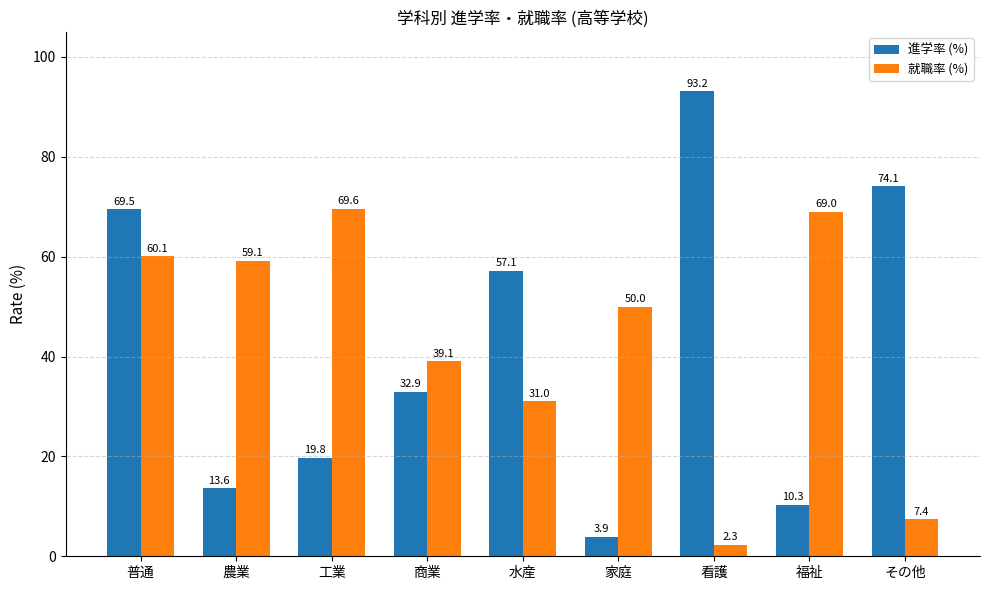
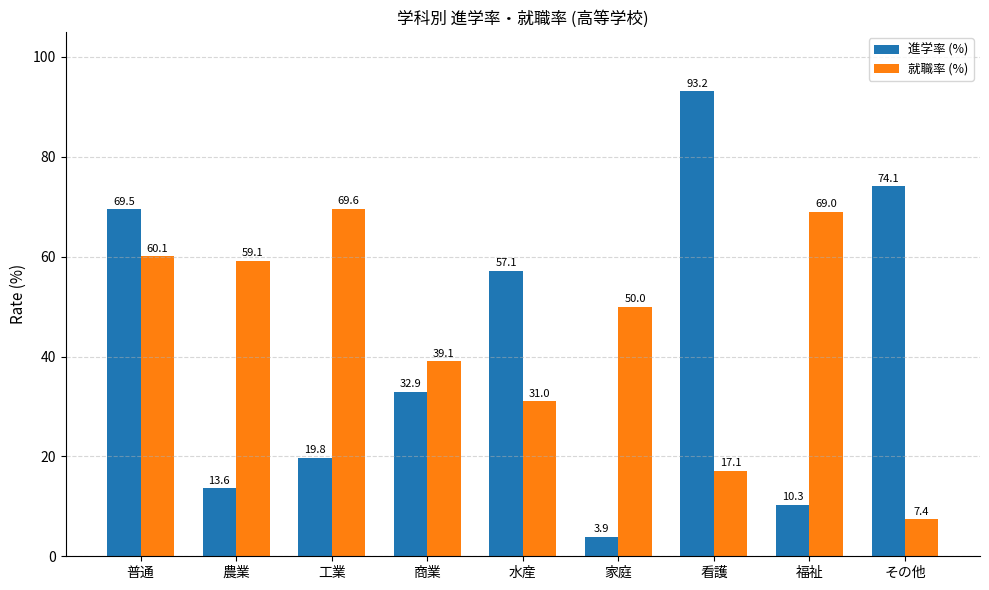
  {
    "進学率 (%)": {
      "普通": 69.5,
      "農業": 13.6,
      "工業": 19.8,
      "商業": 32.9,
      "水産": 57.1,
      "家庭": 3.9,
      "看護": 93.2,
      "福祉": 10.3,
      "その他": 74.1
    },
    "就職率 (%)": {
      "普通": 60.1,
      "農業": 59.1,
      "工業": 69.6,
      "商業": 39.1,
      "水産": 31.0,
      "家庭": 50.0,
-     "看護": 2.3,
+     "看護": 17.1,
      "福祉": 69.0,
      "その他": 7.4
    }
  }
